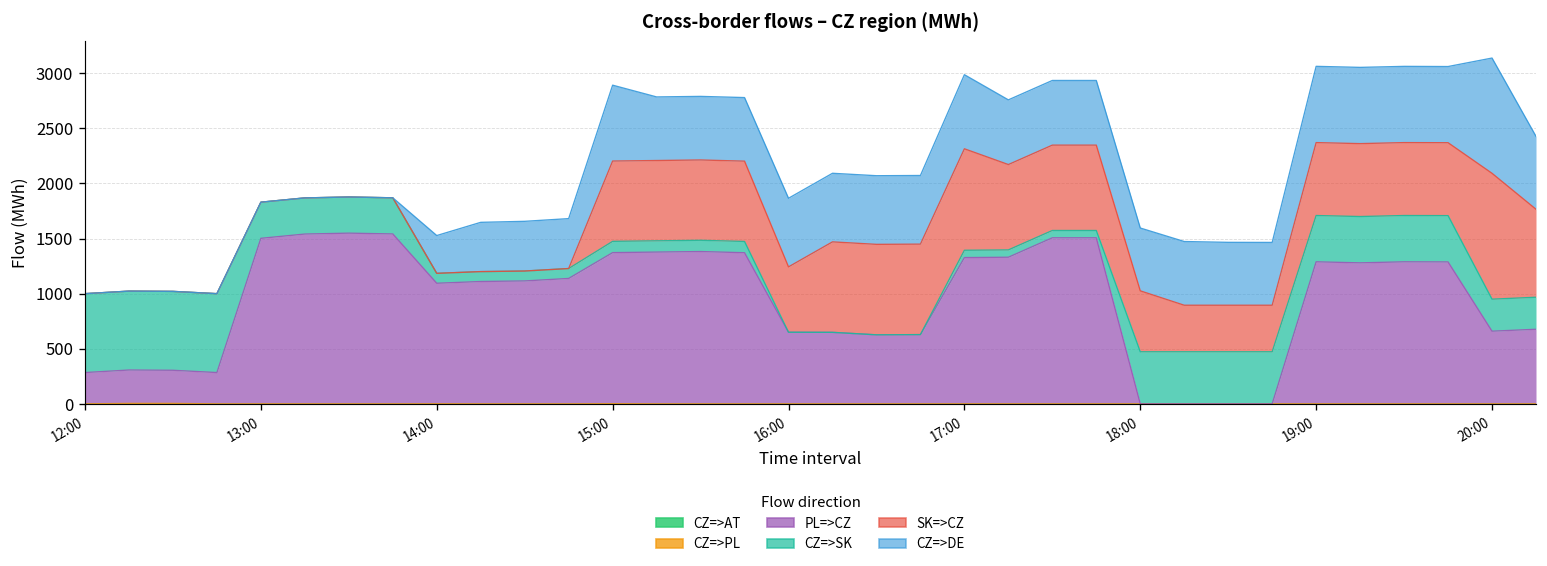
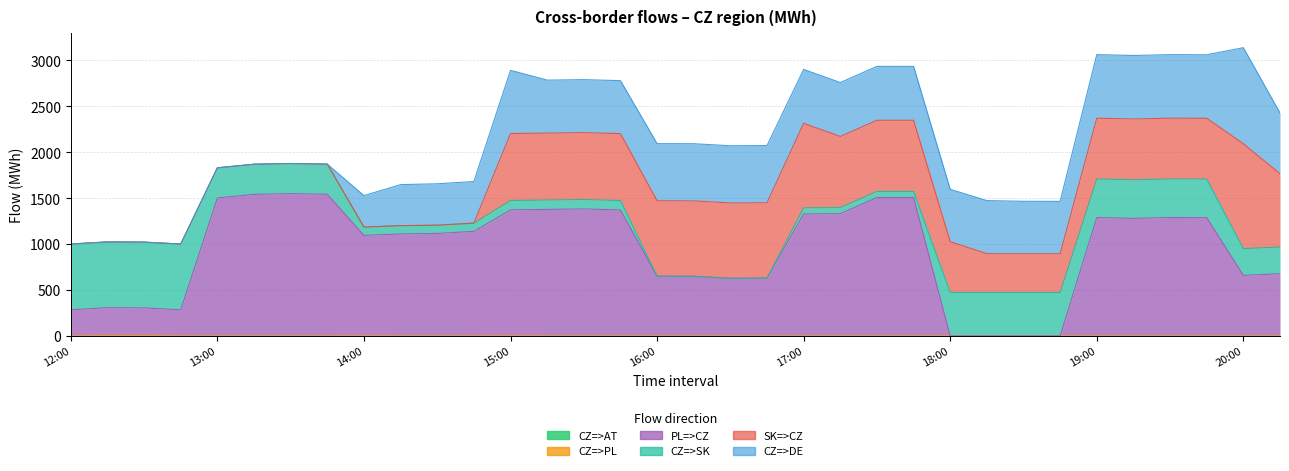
  {
    "PL=>CZ": {
      "12:00": 300,
      "13:00": 1500,
      "14:00": 1100,
      "15:00": 1400,
      "17:00": 1300,
      "19:00": 1300,
      "20:00": 700
    },
    "SK=>CZ": {
      "15:00": 700,
-     "16:00": 600,
+     "16:00": 800,
      "17:00": 900,
      "18:00": 600,
      "19:00": 700,
      "20:00": 1100
    },
    "CZ=>DE": {
      "14:00": 300,
      "15:00": 700,
      "16:00": 600,
-     "17:00": 700,
+     "17:00": 600,
      "18:00": 600,
      "19:00": 700,
      "20:00": 1000
    }
  }
